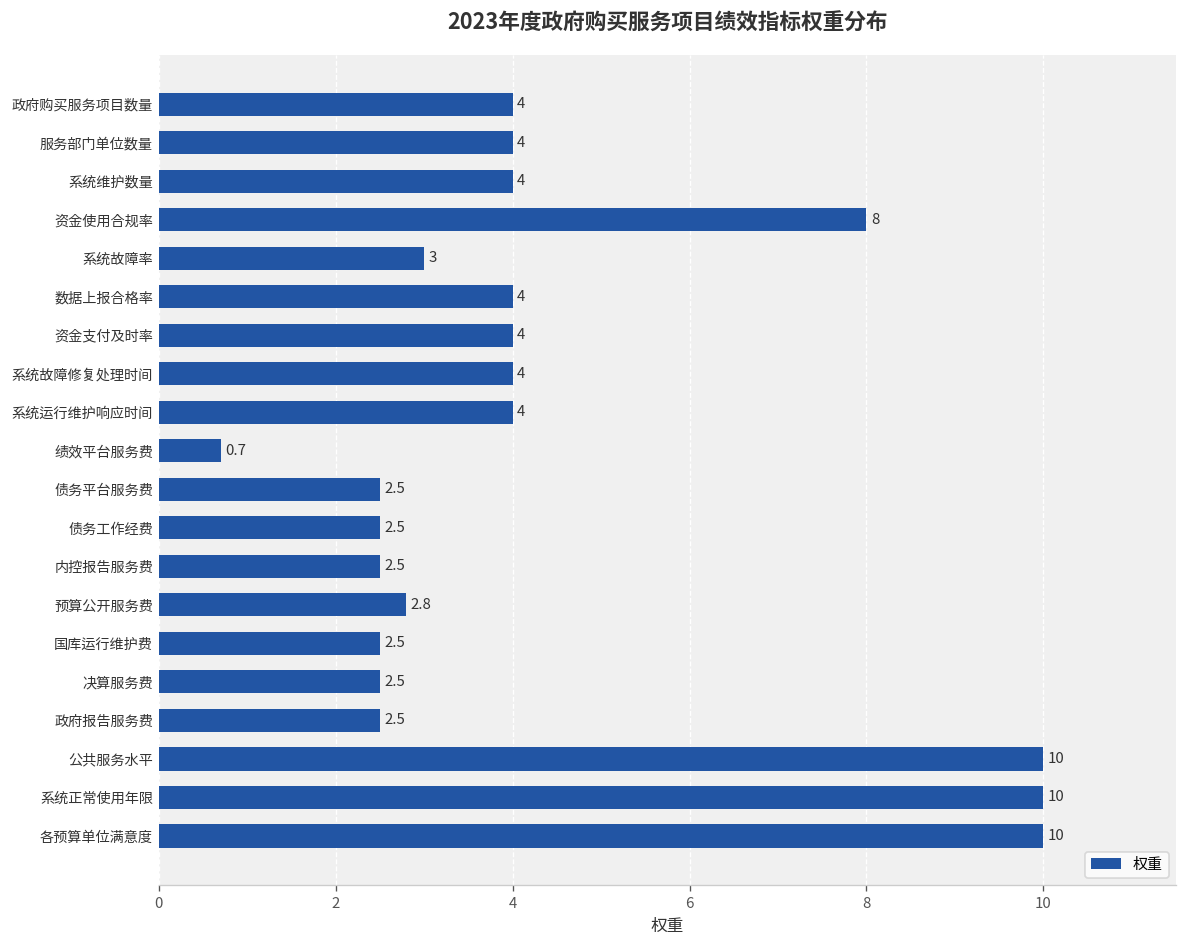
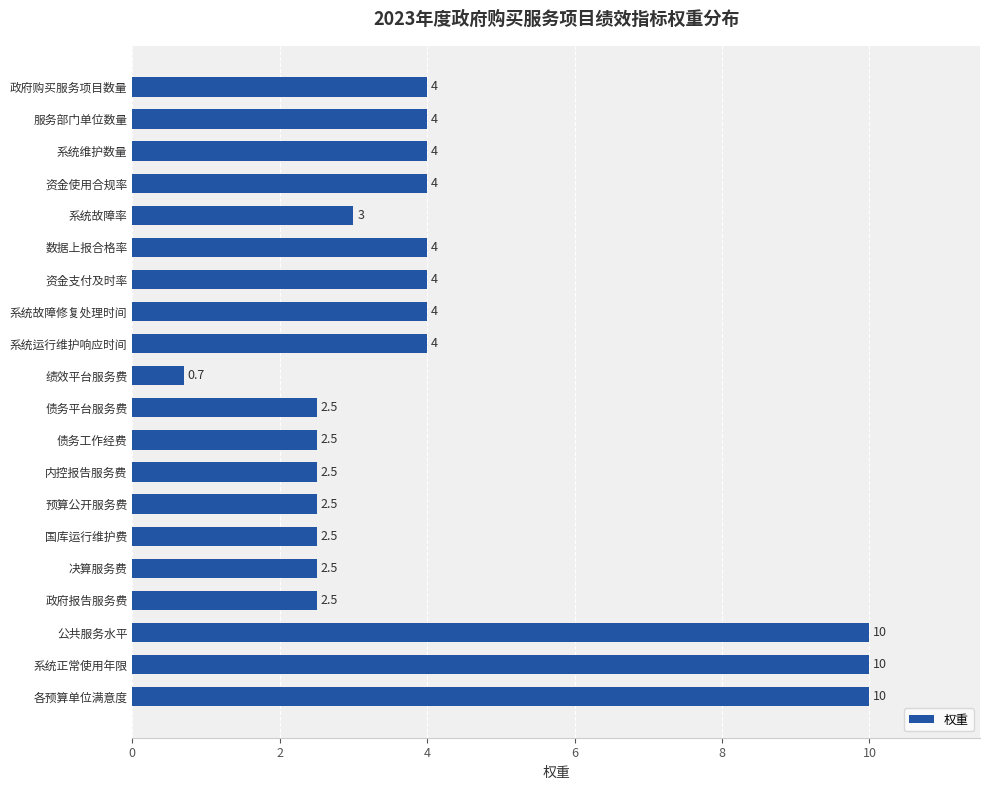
  {
    "政府购买服务项目数量": 4,
    "服务部门单位数量": 4,
    "系统维护数量": 4,
-   "资金使用合规率": 8,
+   "资金使用合规率": 4,
    "系统故障率": 3,
    "数据上报合格率": 4,
    "资金支付及时率": 4,
    "系统故障修复处理时间": 4,
    "系统运行维护响应时间": 4,
    "绩效平台服务费": 0.7,
    "债务平台服务费": 2.5,
    "债务工作经费": 2.5,
    "内控报告服务费": 2.5,
-   "预算公开服务费": 2.8,
+   "预算公开服务费": 2.5,
    "国库运行维护费": 2.5,
    "决算服务费": 2.5,
    "政府报告服务费": 2.5,
    "公共服务水平": 10,
    "系统正常使用年限": 10,
    "各预算单位满意度": 10
  }
